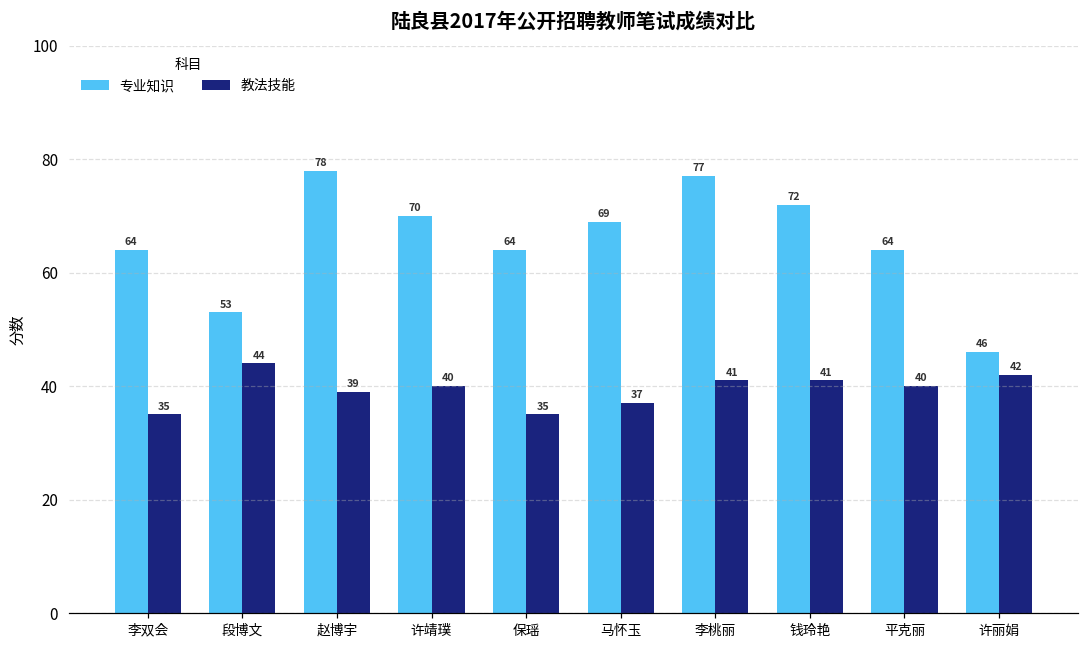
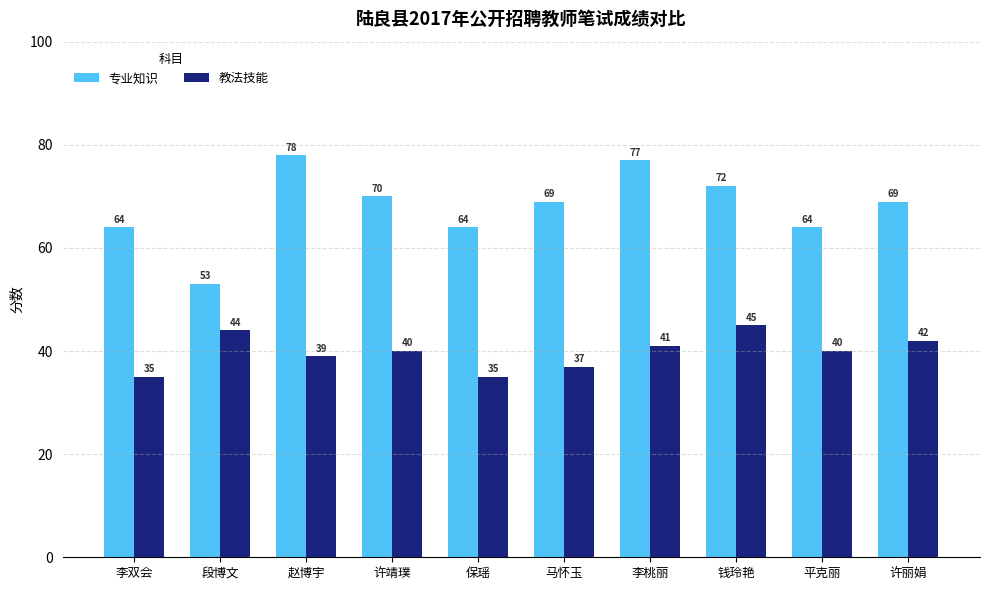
  {
    "专业知识": {
      "李双会": 64,
      "段博文": 53,
      "赵博宇": 78,
      "许靖璞": 70,
      "保瑶": 64,
      "马怀玉": 69,
      "李桃丽": 77,
      "钱玲艳": 72,
      "平克丽": 64,
-     "许丽娟": 46
+     "许丽娟": 69
    },
    "教法技能": {
      "李双会": 35,
      "段博文": 44,
      "赵博宇": 39,
      "许靖璞": 40,
      "保瑶": 35,
      "马怀玉": 37,
      "李桃丽": 41,
-     "钱玲艳": 41,
+     "钱玲艳": 45,
      "平克丽": 40,
      "许丽娟": 42
    }
  }
